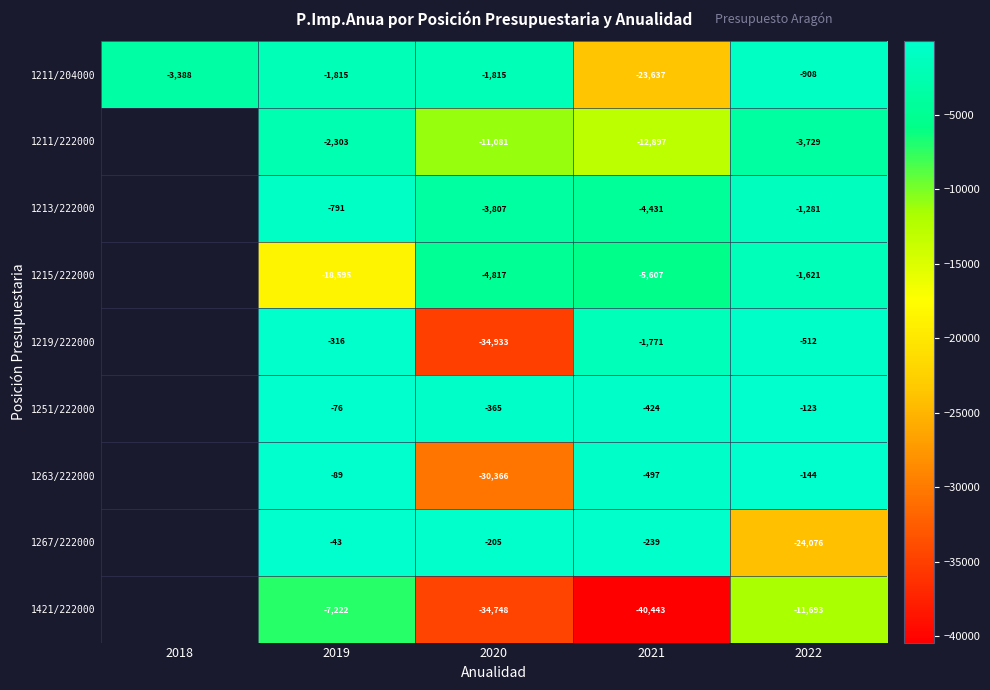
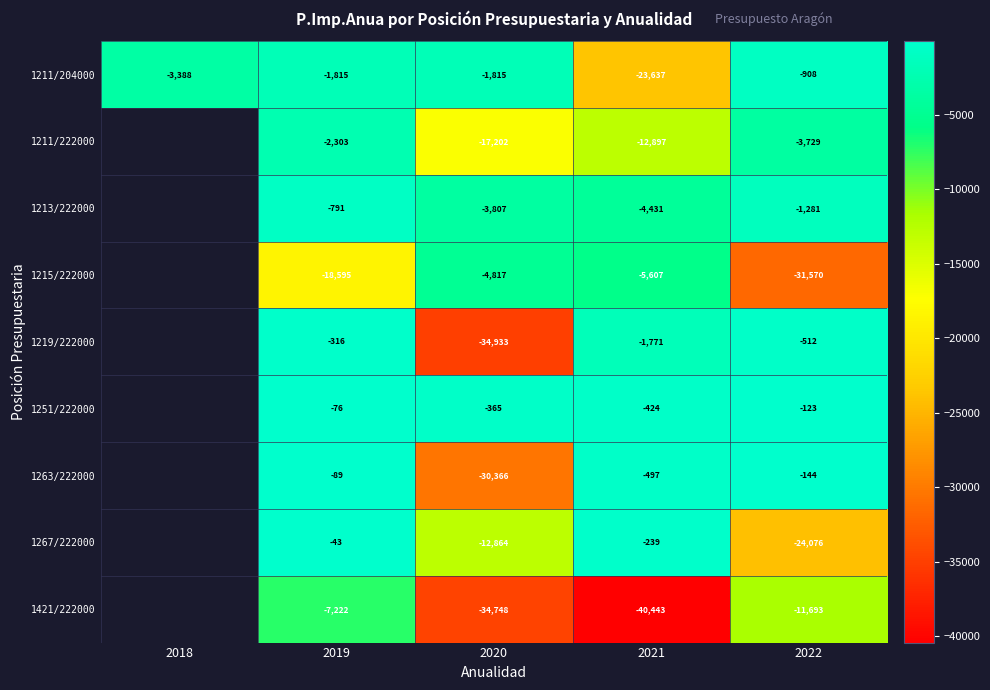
  {
    "1211/204000": {
      "2018": "-3,388",
      "2019": "-1,815",
      "2020": "-1,815",
      "2021": "-23,637",
      "2022": "-908"
    },
    "1211/222000": {
      "2019": "-2,303",
-     "2020": "-11,081",
+     "2020": "-17,202",
      "2021": "-12,897",
      "2022": "-3,729"
    },
    "1213/222000": {
      "2019": "-791",
      "2020": "-3,807",
      "2021": "-4,431",
      "2022": "-1,281"
    },
    "1215/222000": {
      "2019": "-18,595",
      "2020": "-4,817",
      "2021": "-5,607",
-     "2022": "-1,621"
+     "2022": "-31,570"
    },
    "1219/222000": {
      "2019": "-316",
      "2020": "-34,933",
      "2021": "-1,771",
      "2022": "-512"
    },
    "1251/222000": {
      "2019": "-76",
      "2020": "-365",
      "2021": "-424",
      "2022": "-123"
    },
    "1263/222000": {
      "2019": "-89",
      "2020": "-30,366",
      "2021": "-497",
      "2022": "-144"
    },
    "1267/222000": {
      "2019": "-43",
-     "2020": "-205",
+     "2020": "-12,864",
      "2021": "-239",
      "2022": "-24,076"
    },
    "1421/222000": {
      "2019": "-7,222",
      "2020": "-34,748",
      "2021": "-40,443",
      "2022": "-11,693"
    }
  }
